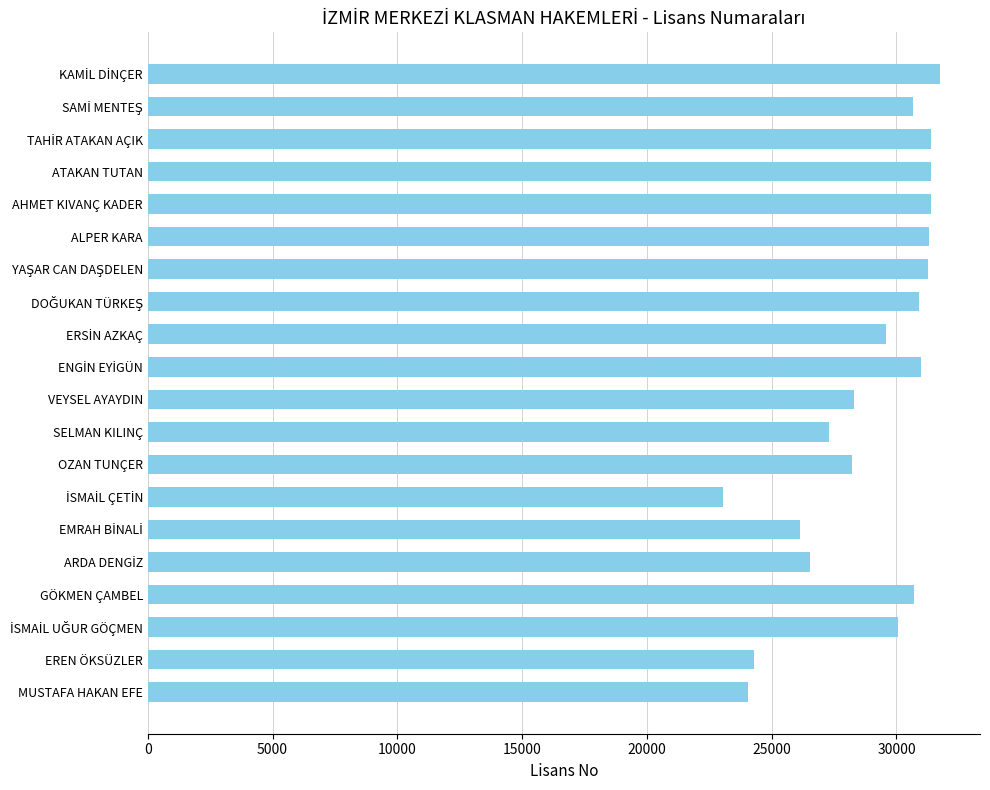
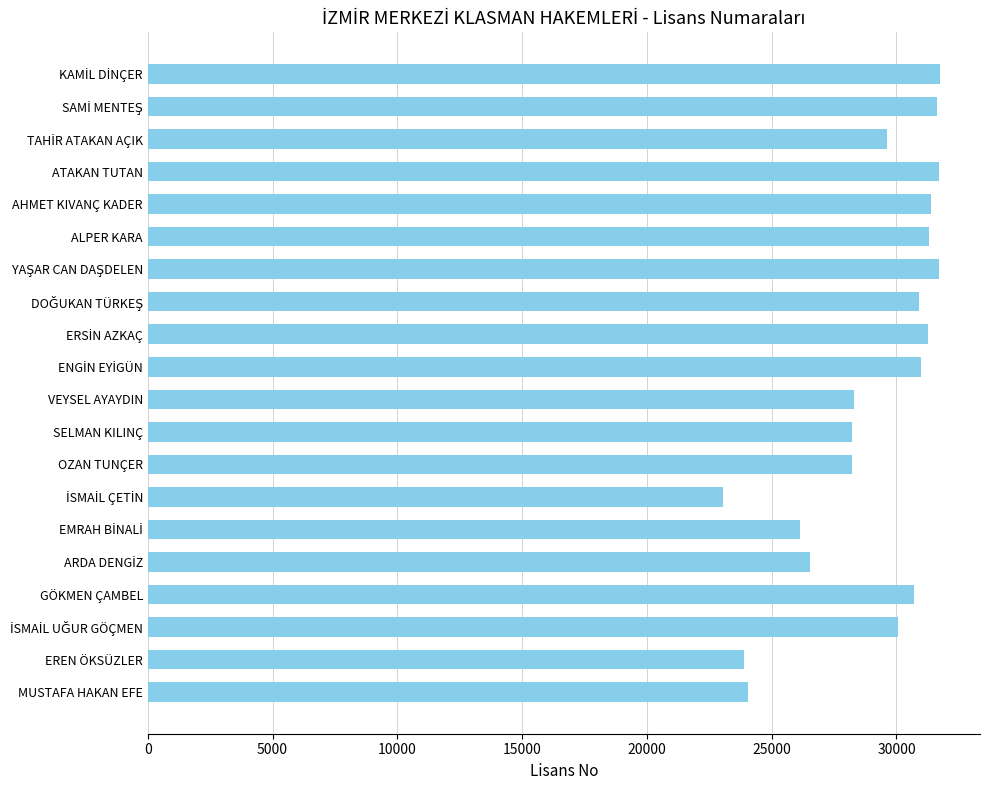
  {
    "KAMİL DİNÇER": 31800,
-   "SAMİ MENTEŞ": 30700,
-   "TAHİR ATAKAN AÇIK": 31400,
-   "ATAKAN TUTAN": 31400,
+   "SAMİ MENTEŞ": 31600,
+   "TAHİR ATAKAN AÇIK": 29600,
+   "ATAKAN TUTAN": 31700,
    "AHMET KIVANÇ KADER": 31400,
    "ALPER KARA": 31300,
-   "YAŞAR CAN DAŞDELEN": 31300,
+   "YAŞAR CAN DAŞDELEN": 31700,
    "DOĞUKAN TÜRKEŞ": 30900,
-   "ERSİN AZKAÇ": 29600,
+   "ERSİN AZKAÇ": 31300,
    "ENGİN EYİGÜN": 31000,
    "VEYSEL AYAYDIN": 28300,
-   "SELMAN KILINÇ": 27300,
+   "SELMAN KILINÇ": 28200,
    "OZAN TUNÇER": 28200,
    "İSMAİL ÇETİN": 23100,
    "EMRAH BİNALİ": 26100,
    "ARDA DENGİZ": 26500,
    "GÖKMEN ÇAMBEL": 30700,
    "İSMAİL UĞUR GÖÇMEN": 30000,
-   "EREN ÖKSÜZLER": 24300,
+   "EREN ÖKSÜZLER": 23900,
    "MUSTAFA HAKAN EFE": 24100
  }
